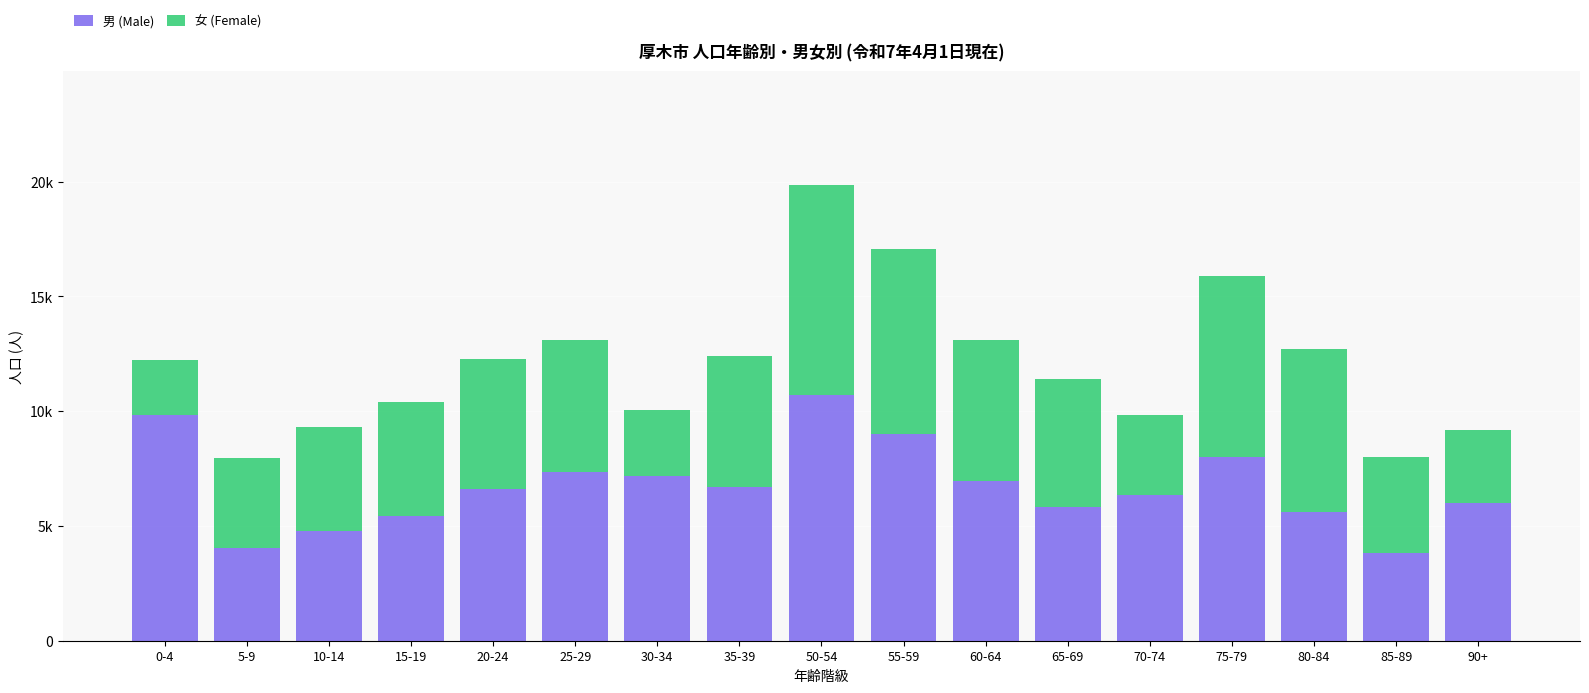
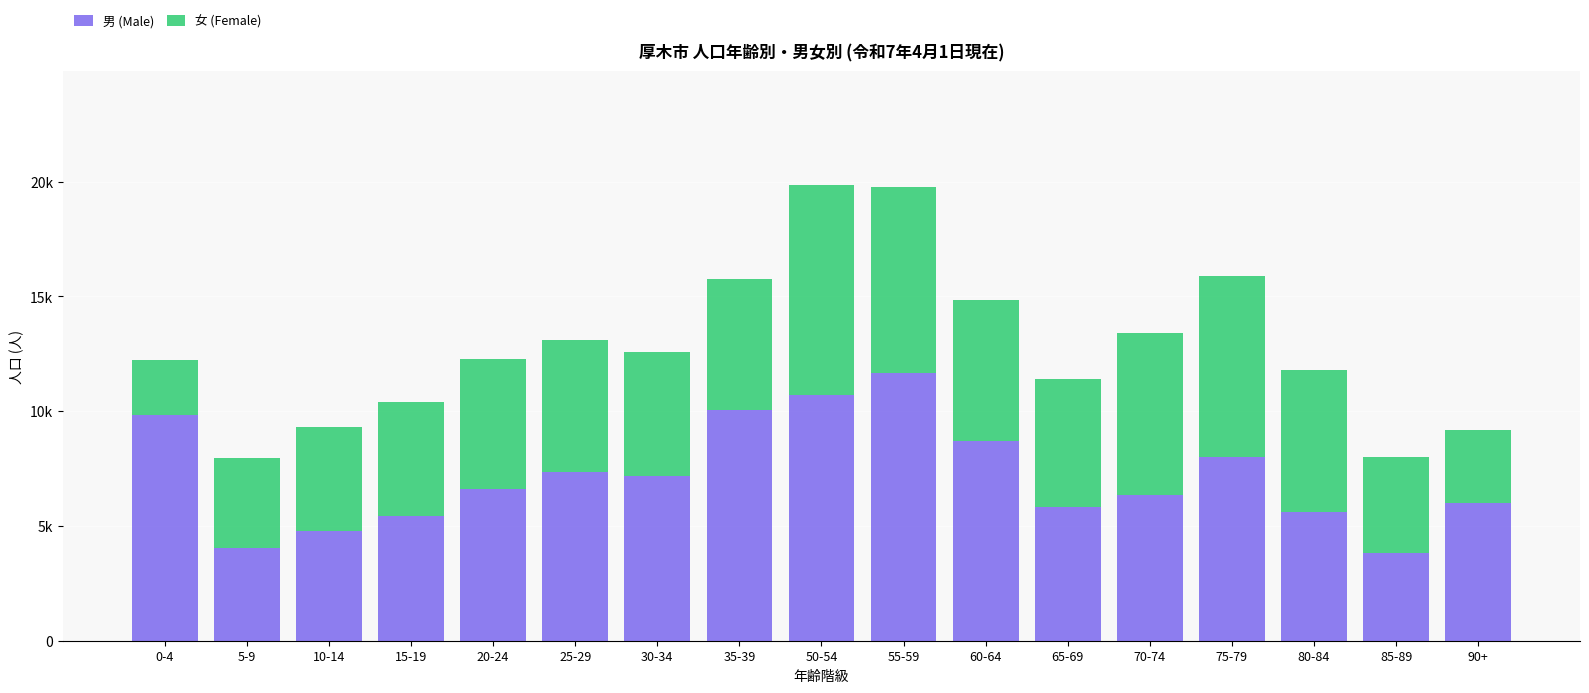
  {
    "男 (Male)": {
      "0-4": 9800,
      "5-9": 4100,
      "10-14": 4800,
      "15-19": 5500,
      "20-24": 6600,
      "25-29": 7300,
      "30-34": 7200,
-     "35-39": 6700,
+     "35-39": 10100,
      "50-54": 10700,
-     "55-59": 9000,
-     "60-64": 6900,
+     "55-59": 11700,
+     "60-64": 8700,
      "65-69": 5800,
      "70-74": 6300,
      "75-79": 8000,
      "80-84": 5600,
      "85-89": 3800,
      "90+": 6000
    },
    "女 (Female)": {
      "0-4": 2400,
      "5-9": 3900,
      "10-14": 4500,
      "15-19": 5000,
      "20-24": 5700,
      "25-29": 5800,
-     "30-34": 2900,
+     "30-34": 5400,
      "35-39": 5700,
      "50-54": 9100,
      "55-59": 8100,
      "60-64": 6100,
      "65-69": 5600,
-     "70-74": 3500,
+     "70-74": 7100,
      "75-79": 7900,
-     "80-84": 7100,
+     "80-84": 6200,
      "85-89": 4200,
      "90+": 3200
    }
  }
